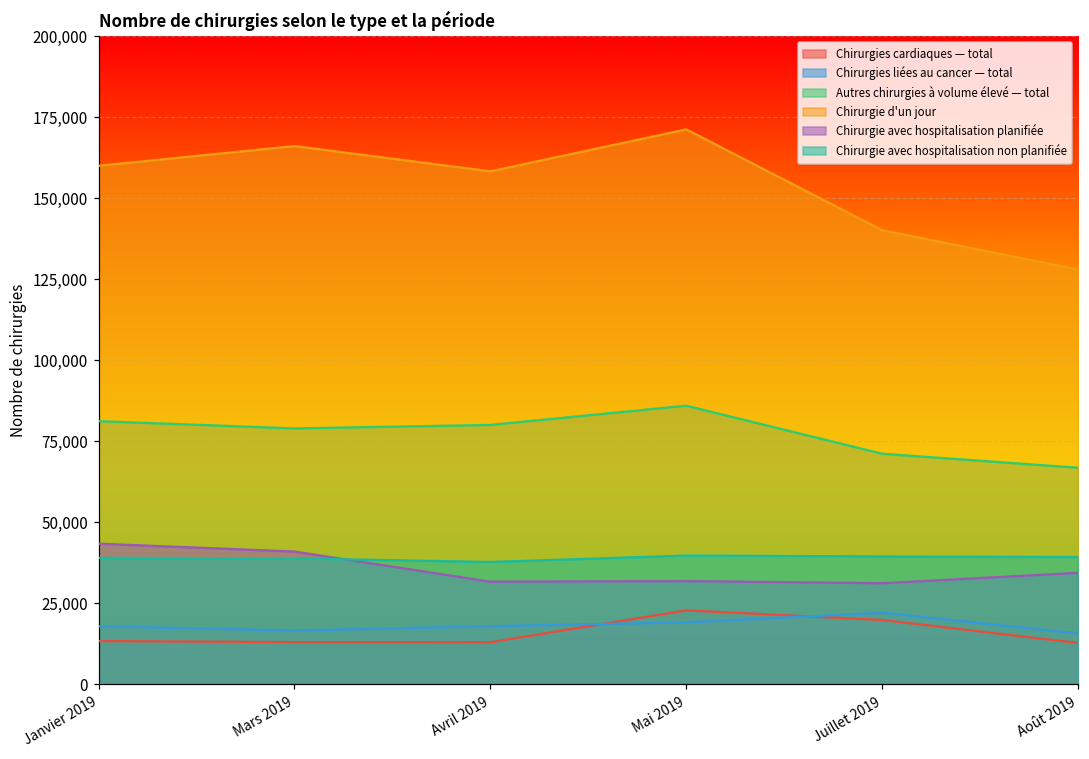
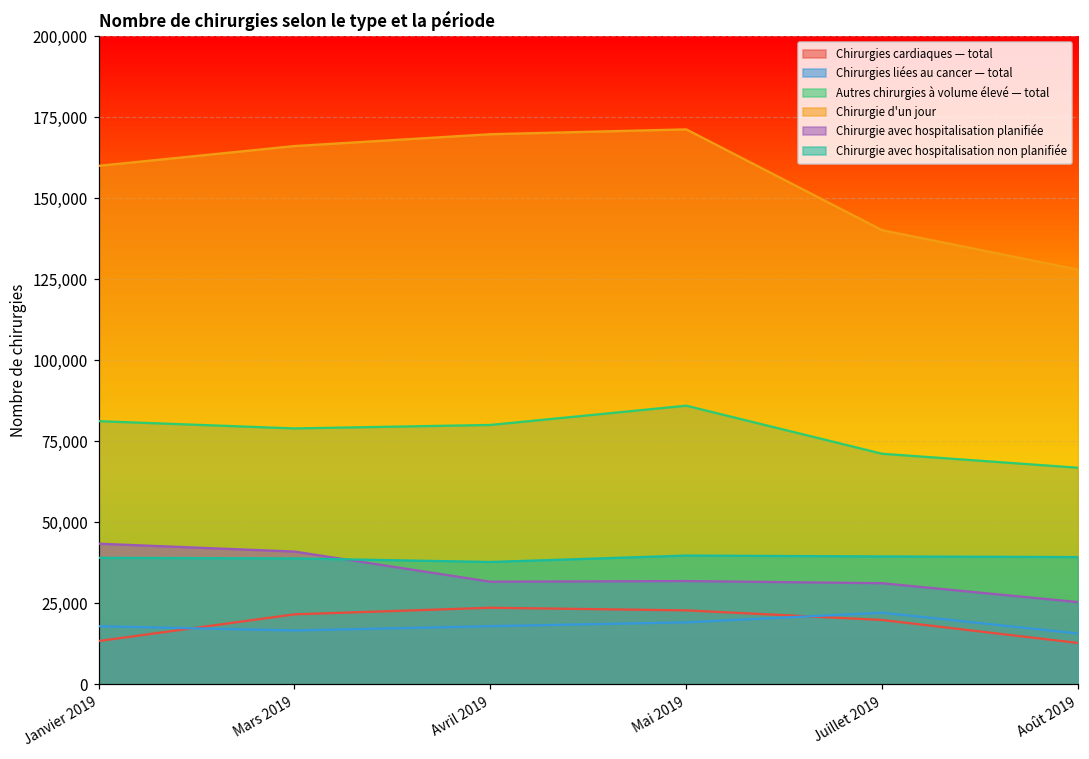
  {
    "Chirurgies cardiaques — total": {
      "Janvier 2019": "13,000",
-     "Mars 2019": "13,000",
-     "Avril 2019": "13,000",
+     "Mars 2019": "22,000",
+     "Avril 2019": "24,000",
      "Mai 2019": "23,000",
      "Juillet 2019": "20,000",
      "Août 2019": "13,000"
    },
    "Chirurgies liées au cancer — total": {
      "Janvier 2019": "18,000",
      "Mars 2019": "17,000",
      "Avril 2019": "18,000",
      "Mai 2019": "19,000",
      "Juillet 2019": "22,000",
      "Août 2019": "16,000"
    },
    "Chirurgie d'un jour": {
      "Janvier 2019": "160,000",
      "Mars 2019": "166,000",
-     "Avril 2019": "158,000",
+     "Avril 2019": "170,000",
      "Mai 2019": "171,000",
      "Juillet 2019": "140,000",
      "Août 2019": "128,000"
    },
    "Chirurgie avec hospitalisation planifiée": {
      "Janvier 2019": "43,000",
      "Mars 2019": "41,000",
      "Avril 2019": "32,000",
      "Mai 2019": "32,000",
      "Juillet 2019": "31,000",
-     "Août 2019": "34,000"
+     "Août 2019": "25,000"
    }
  }
